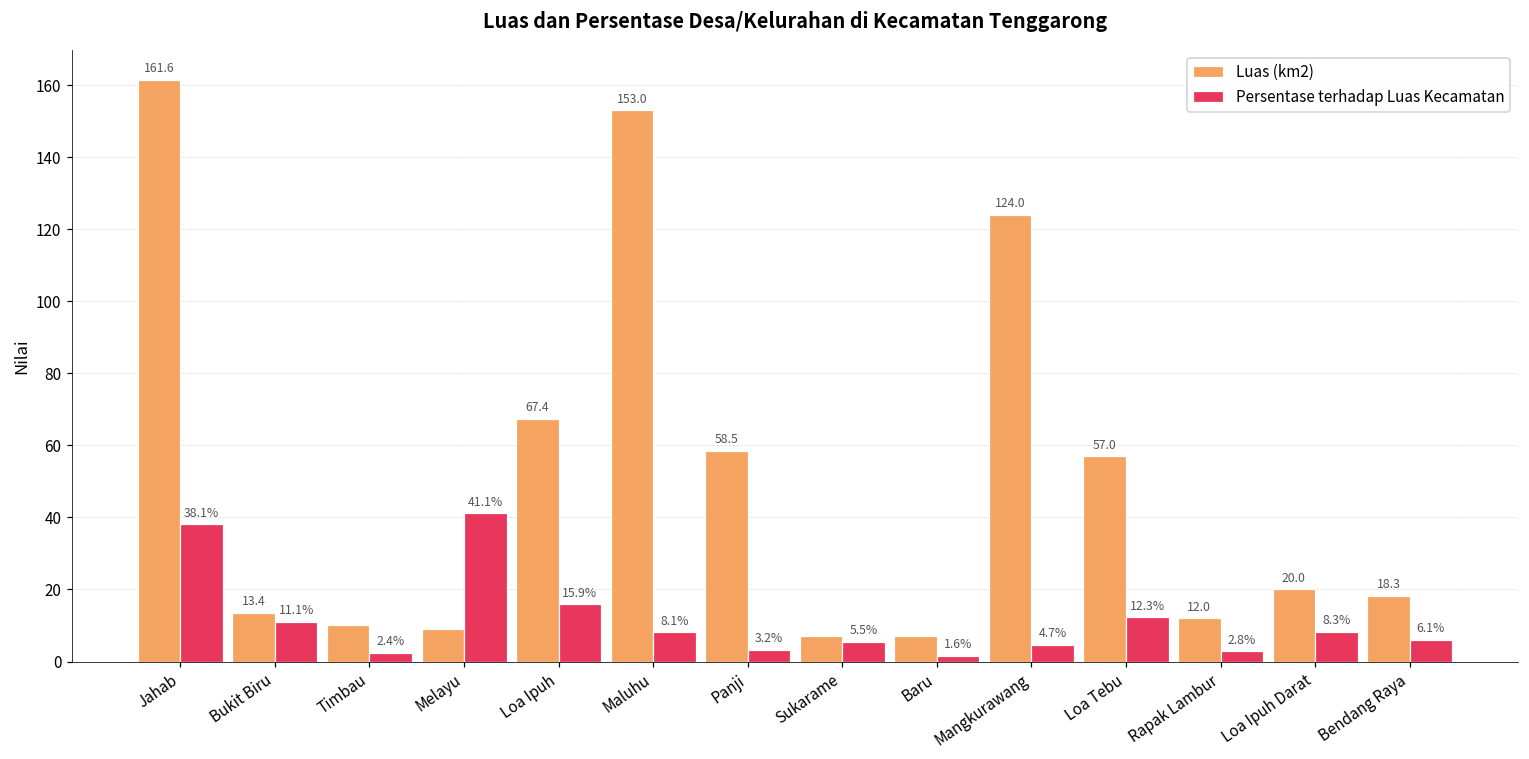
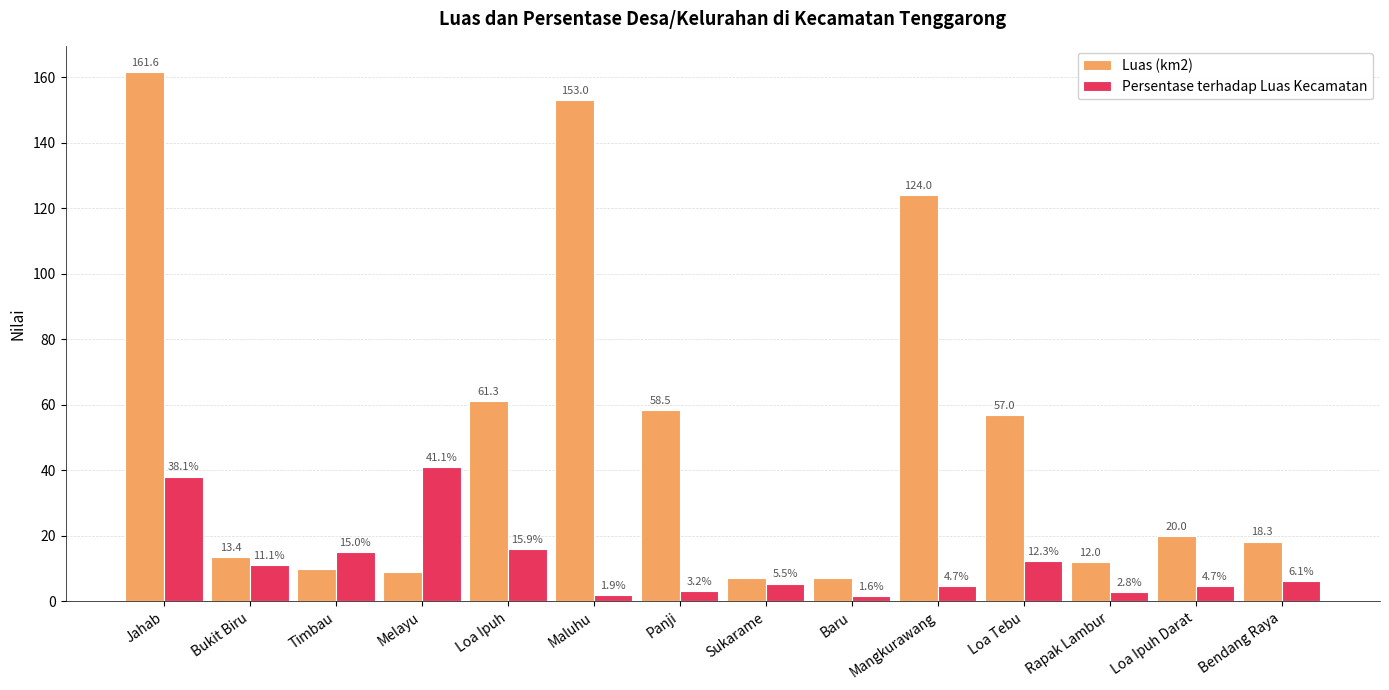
  {
    "Luas (km2)": {
      "Jahab": "161.6",
      "Bukit Biru": "13.4",
-     "Loa Ipuh": "67.4",
+     "Loa Ipuh": "61.3",
      "Maluhu": "153.0",
      "Panji": "58.5",
      "Mangkurawang": "124.0",
      "Loa Tebu": "57.0",
      "Rapak Lambur": "12.0",
      "Loa Ipuh Darat": "20.0",
      "Bendang Raya": "18.3"
    },
    "Persentase terhadap Luas Kecamatan": {
      "Jahab": "38.1%",
      "Bukit Biru": "11.1%",
-     "Timbau": "2.4%",
+     "Timbau": "15.0%",
      "Melayu": "41.1%",
      "Loa Ipuh": "15.9%",
-     "Maluhu": "8.1%",
+     "Maluhu": "1.9%",
      "Panji": "3.2%",
      "Sukarame": "5.5%",
      "Baru": "1.6%",
      "Mangkurawang": "4.7%",
      "Loa Tebu": "12.3%",
      "Rapak Lambur": "2.8%",
-     "Loa Ipuh Darat": "8.3%",
+     "Loa Ipuh Darat": "4.7%",
      "Bendang Raya": "6.1%"
    }
  }
